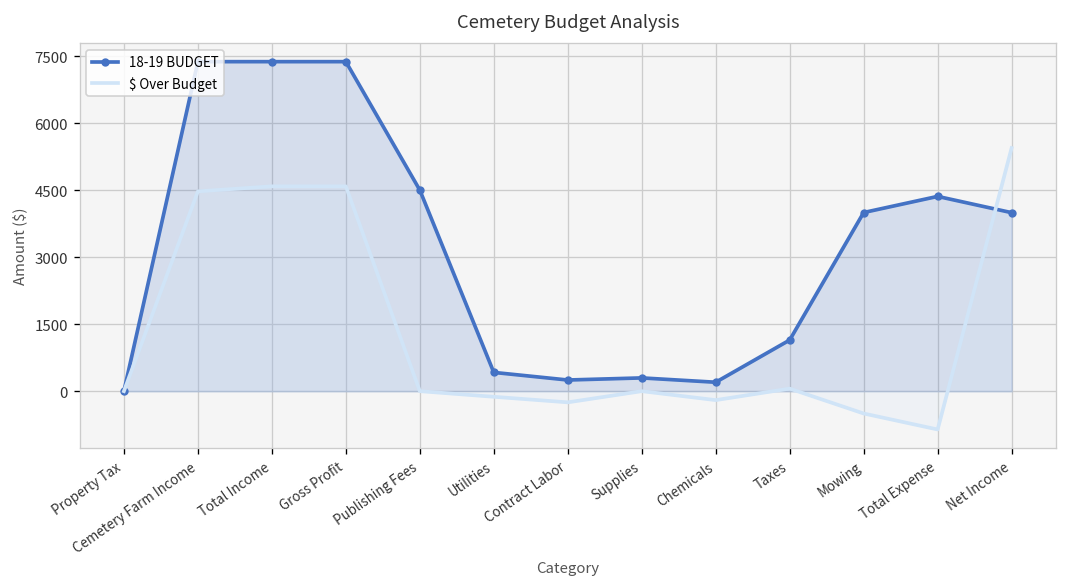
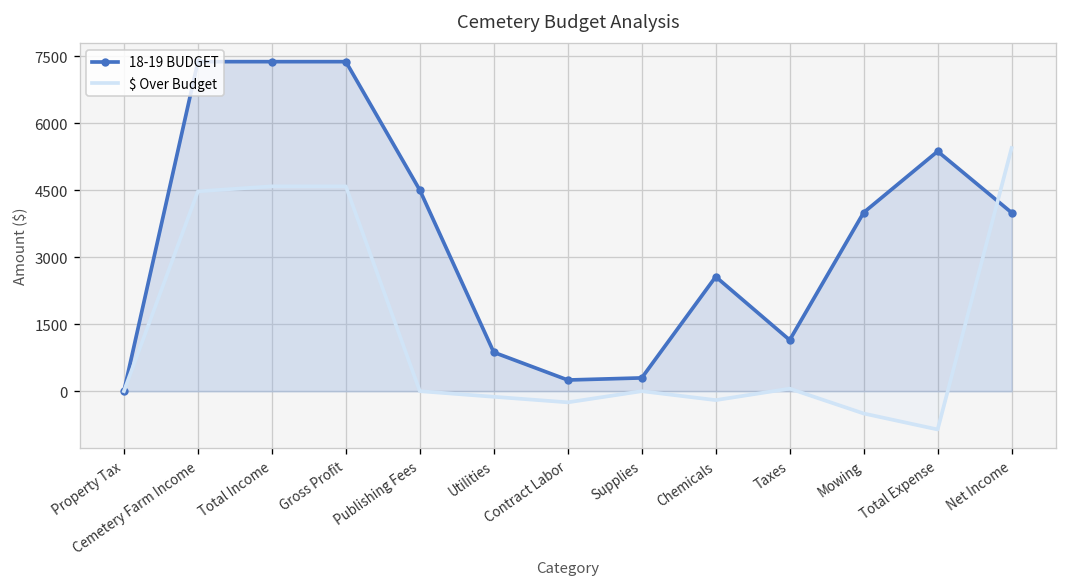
  {
    "18-19 BUDGET": {
      "Total Income": 7400,
      "Gross Profit": 7400,
      "Publishing Fees": 4500,
-     "Utilities": 400,
+     "Utilities": 900,
      "Contract Labor": 300,
      "Supplies": 300,
-     "Chemicals": 200,
+     "Chemicals": 2600,
      "Taxes": 1100,
      "Mowing": 4000,
-     "Total Expense": 4400,
+     "Total Expense": 5400,
      "Net Income": 4000
    }
  }
